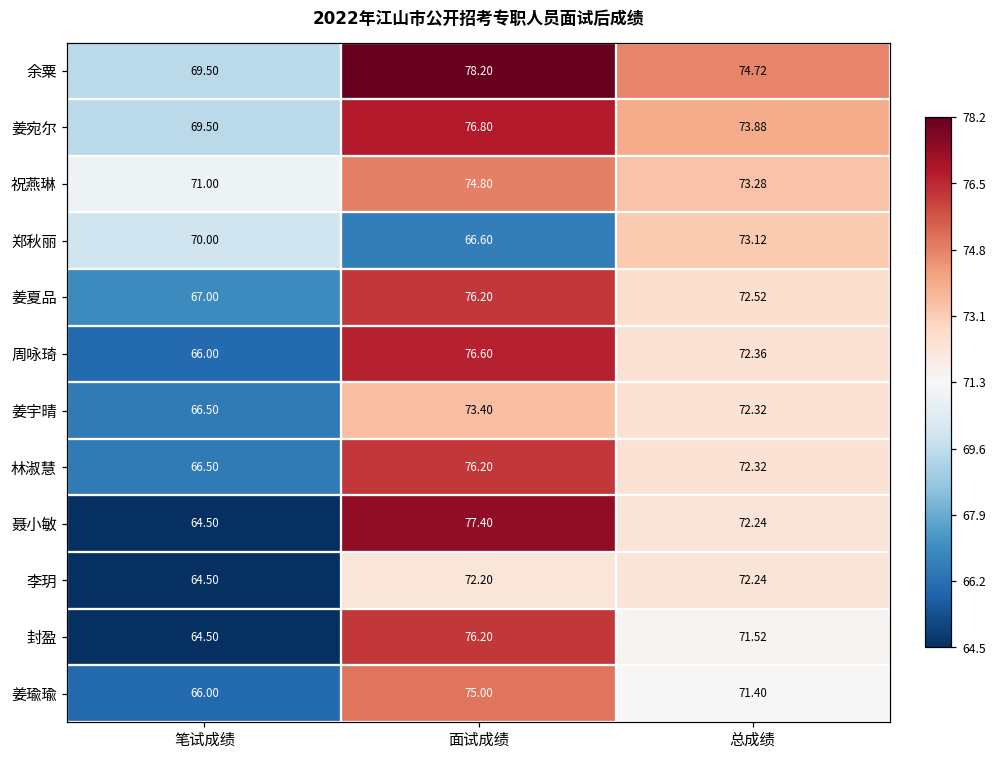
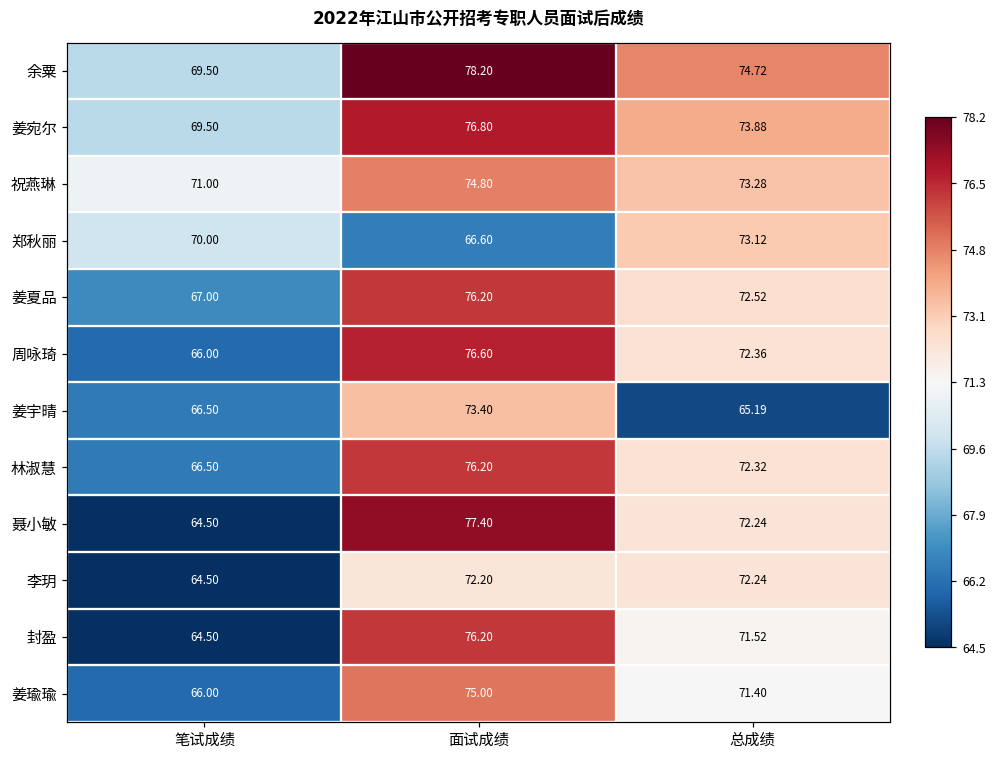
  {
    "余粟": {
      "笔试成绩": 69.50,
      "面试成绩": 78.20,
      "总成绩": 74.72
    },
    "姜宛尔": {
      "笔试成绩": 69.50,
      "面试成绩": 76.80,
      "总成绩": 73.88
    },
    "祝燕琳": {
      "笔试成绩": 71.00,
      "面试成绩": 74.80,
      "总成绩": 73.28
    },
    "郑秋丽": {
      "笔试成绩": 70.00,
      "面试成绩": 66.60,
      "总成绩": 73.12
    },
    "姜夏品": {
      "笔试成绩": 67.00,
      "面试成绩": 76.20,
      "总成绩": 72.52
    },
    "周咏琦": {
      "笔试成绩": 66.00,
      "面试成绩": 76.60,
      "总成绩": 72.36
    },
    "姜宇晴": {
      "笔试成绩": 66.50,
      "面试成绩": 73.40,
-     "总成绩": 72.32
+     "总成绩": 65.19
    },
    "林淑慧": {
      "笔试成绩": 66.50,
      "面试成绩": 76.20,
      "总成绩": 72.32
    },
    "聂小敏": {
      "笔试成绩": 64.50,
      "面试成绩": 77.40,
      "总成绩": 72.24
    },
    "李玥": {
      "笔试成绩": 64.50,
      "面试成绩": 72.20,
      "总成绩": 72.24
    },
    "封盈": {
      "笔试成绩": 64.50,
      "面试成绩": 76.20,
      "总成绩": 71.52
    },
    "姜瑜瑜": {
      "笔试成绩": 66.00,
      "面试成绩": 75.00,
      "总成绩": 71.40
    }
  }
